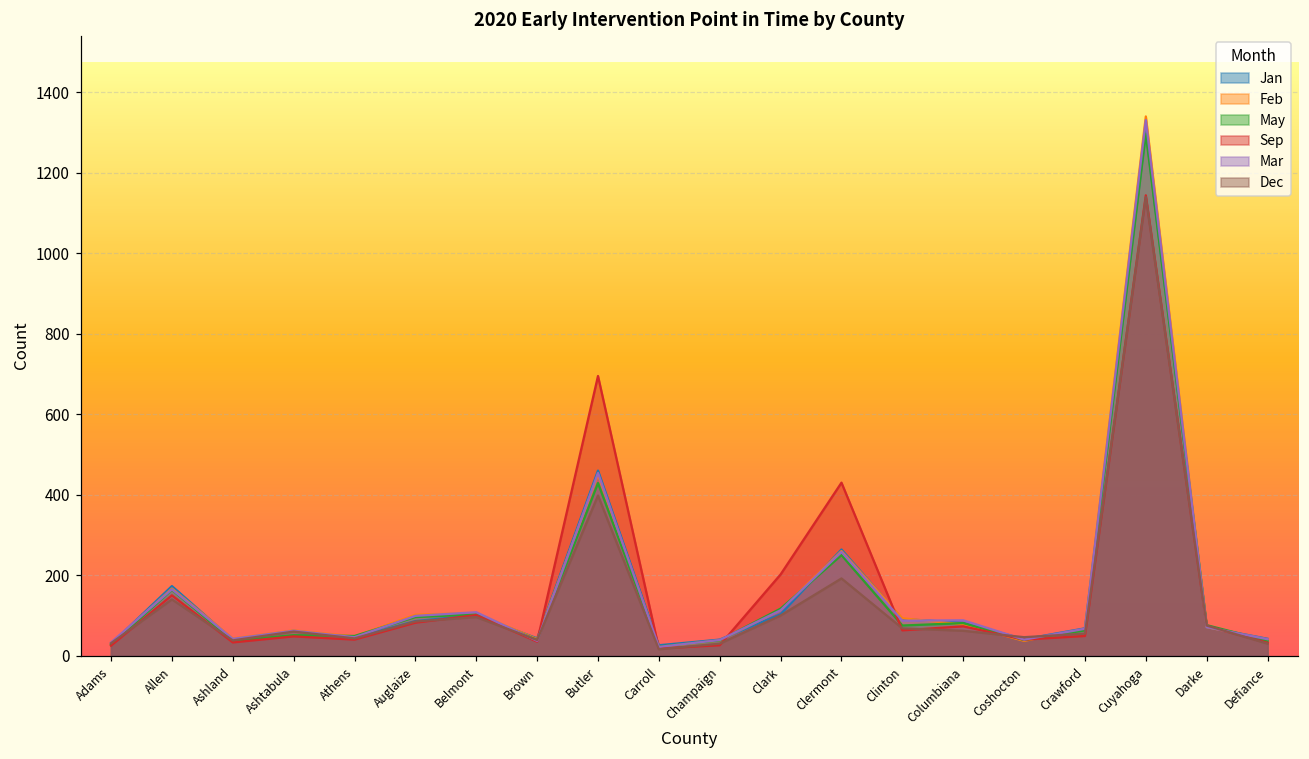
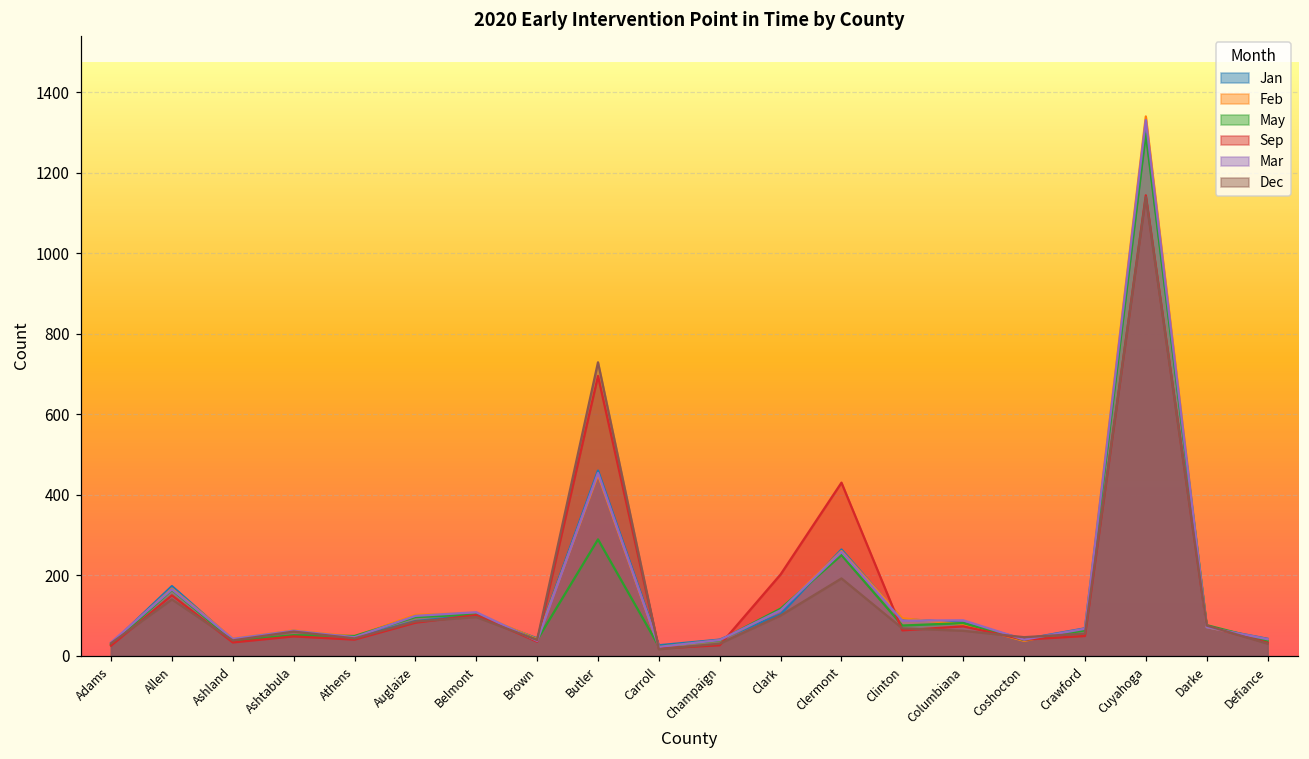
  {
    "Jan": {
      "Cuyahoga": 1310
    },
    "Feb": {
      "Cuyahoga": 1340
    },
    "May": {
-     "Butler": 430,
+     "Butler": 290,
      "Clermont": 250,
      "Cuyahoga": 1300
    },
    "Sep": {
      "Allen": 150,
      "Butler": 700,
      "Clark": 200,
      "Clermont": 430
    },
    "Mar": {
      "Cuyahoga": 1330
    },
    "Dec": {
      "Allen": 140,
-     "Butler": 400,
+     "Butler": 730,
      "Clermont": 190,
      "Columbiana": 60
    }
  }
